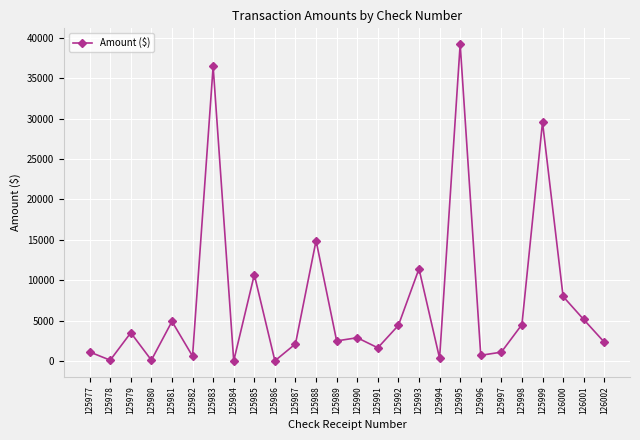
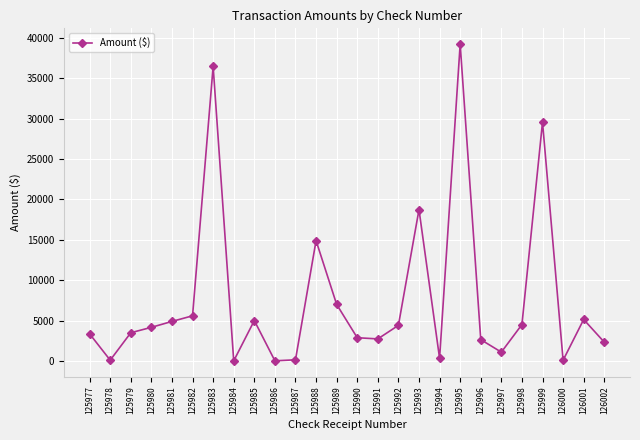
  {
-   "125977": 1000,
+   "125977": 3000,
    "125978": 0,
    "125979": 4000,
-   "125980": 0,
+   "125980": 4000,
    "125981": 5000,
-   "125982": 1000,
+   "125982": 6000,
    "125983": 36000,
    "125984": 0,
-   "125985": 11000,
+   "125985": 5000,
    "125986": 0,
-   "125987": 2000,
+   "125987": 0,
    "125988": 15000,
-   "125989": 3000,
+   "125989": 7000,
    "125990": 3000,
-   "125991": 2000,
+   "125991": 3000,
    "125992": 4000,
-   "125993": 11000,
+   "125993": 19000,
    "125994": 0,
    "125995": 39000,
-   "125996": 1000,
+   "125996": 3000,
    "125997": 1000,
    "125998": 5000,
    "125999": 30000,
-   "126000": 8000,
+   "126000": 0,
    "126001": 5000,
    "126002": 2000
  }
